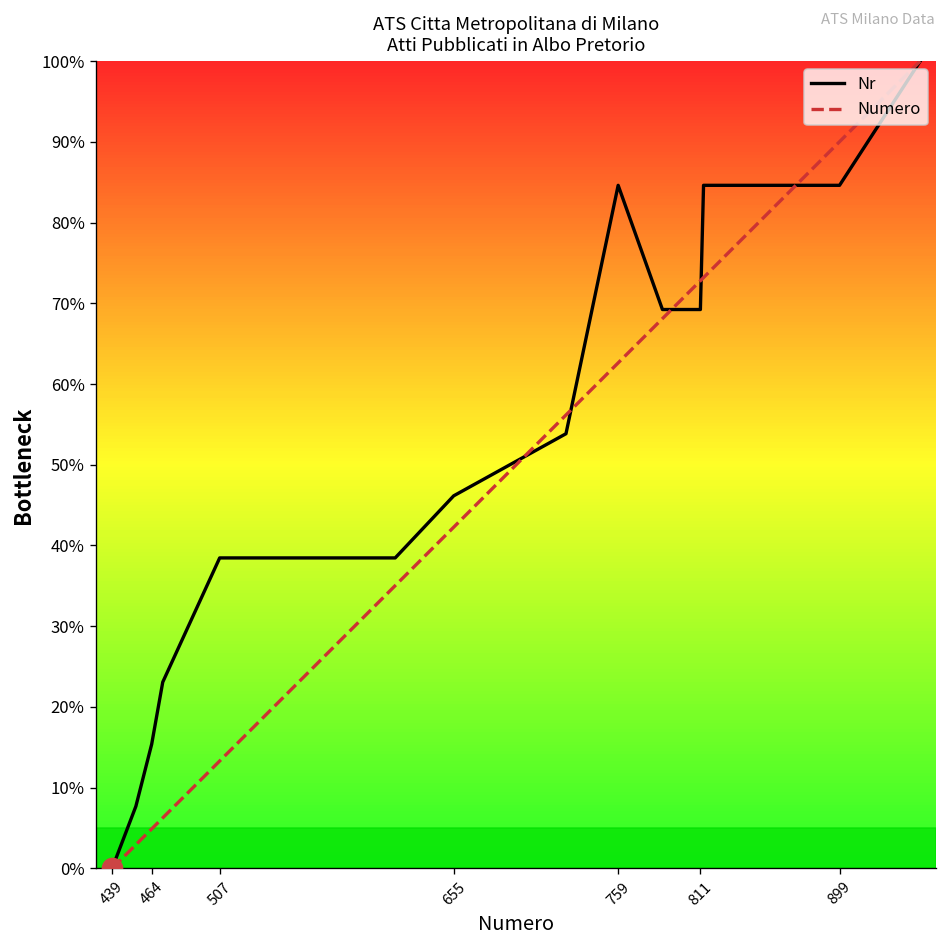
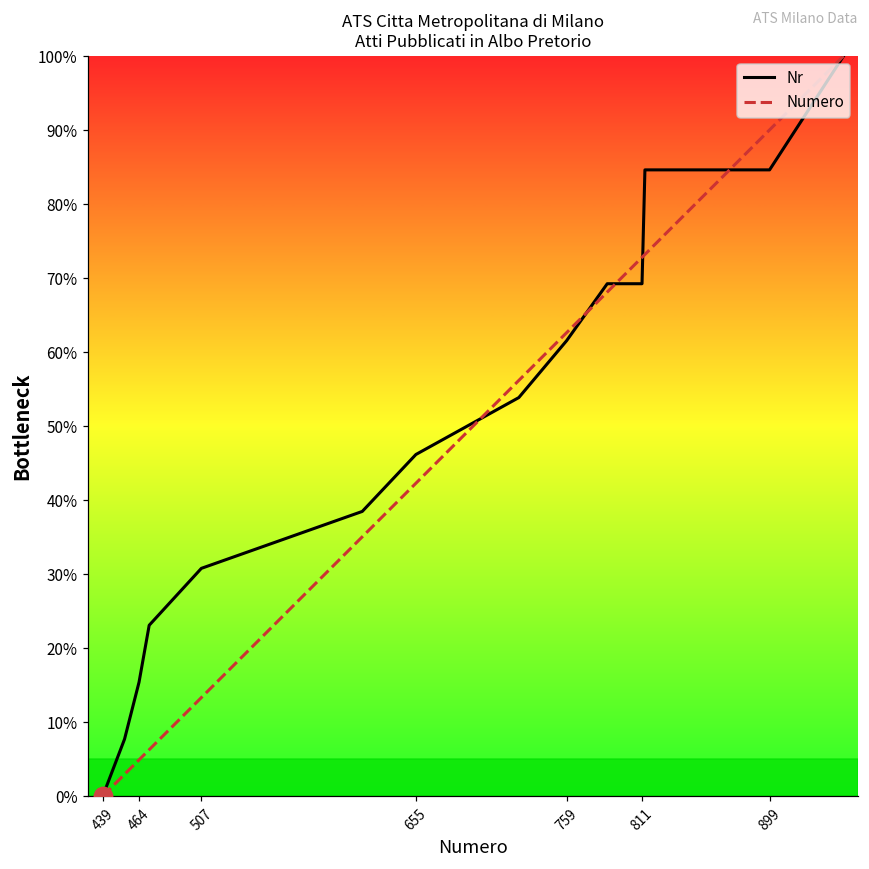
  {
    "Nr": {
      "464": "15%",
-     "507": "38%",
+     "507": "31%",
      "655": "46%",
-     "759": "85%",
+     "759": "62%",
      "811": "69%",
      "899": "85%"
    }
  }
